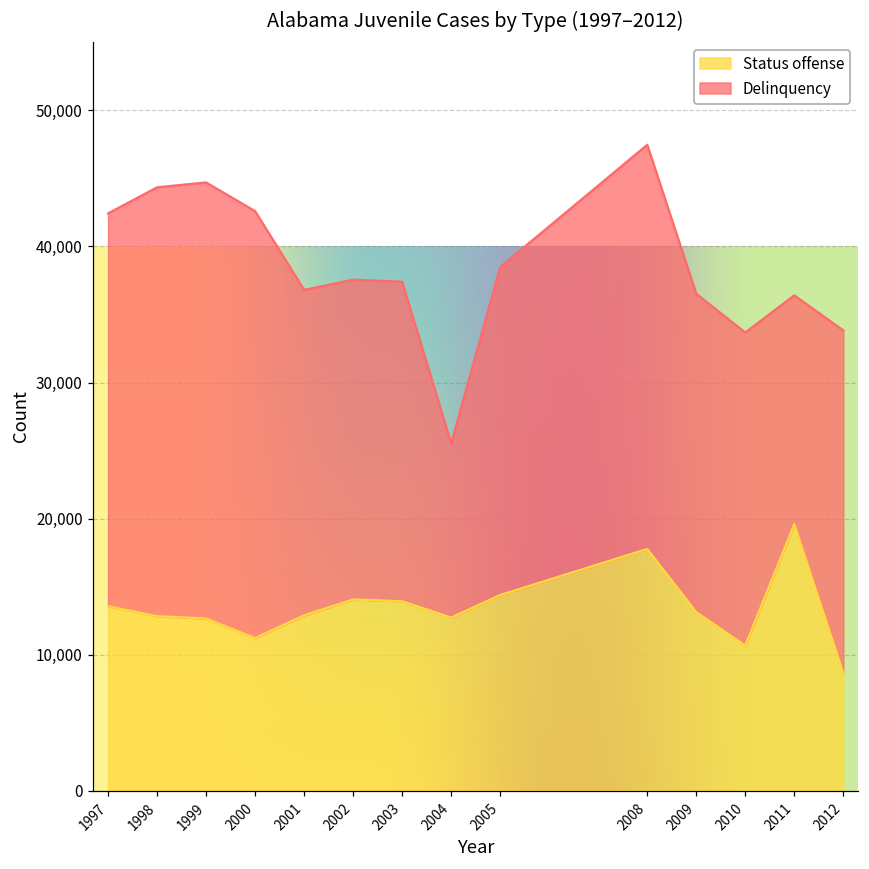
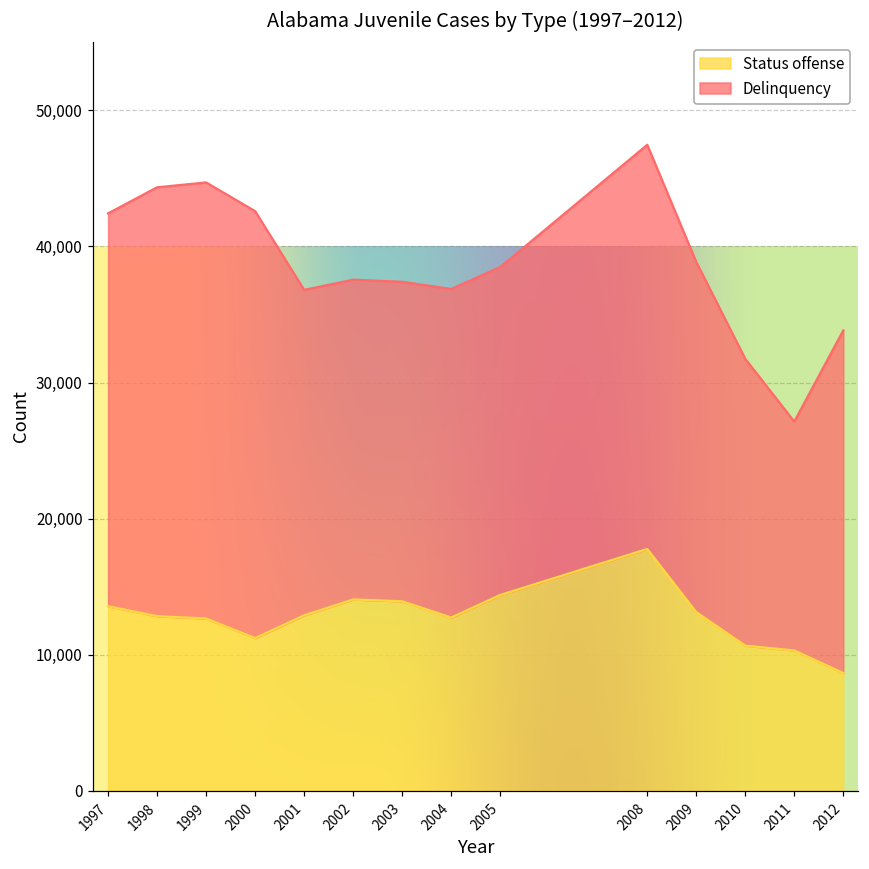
  {
    "Status offense": {
      "1997": "13,600",
      "1998": "12,800",
      "1999": "12,700",
      "2000": "11,200",
      "2001": "12,900",
      "2002": "14,000",
      "2003": "13,900",
      "2004": "12,700",
      "2005": "14,400",
      "2008": "17,800",
      "2009": "13,100",
      "2010": "10,700",
-     "2011": "19,600",
+     "2011": "10,300",
      "2012": "8,600"
    },
    "Delinquency": {
      "1997": "28,900",
      "1998": "31,500",
      "1999": "32,100",
      "2000": "31,400",
      "2001": "23,900",
      "2002": "23,500",
      "2003": "23,500",
-     "2004": "12,800",
+     "2004": "24,200",
      "2005": "24,100",
      "2008": "29,700",
-     "2009": "23,400",
-     "2010": "23,000",
+     "2009": "25,700",
+     "2010": "21,100",
      "2011": "16,800",
      "2012": "25,200"
    }
  }
